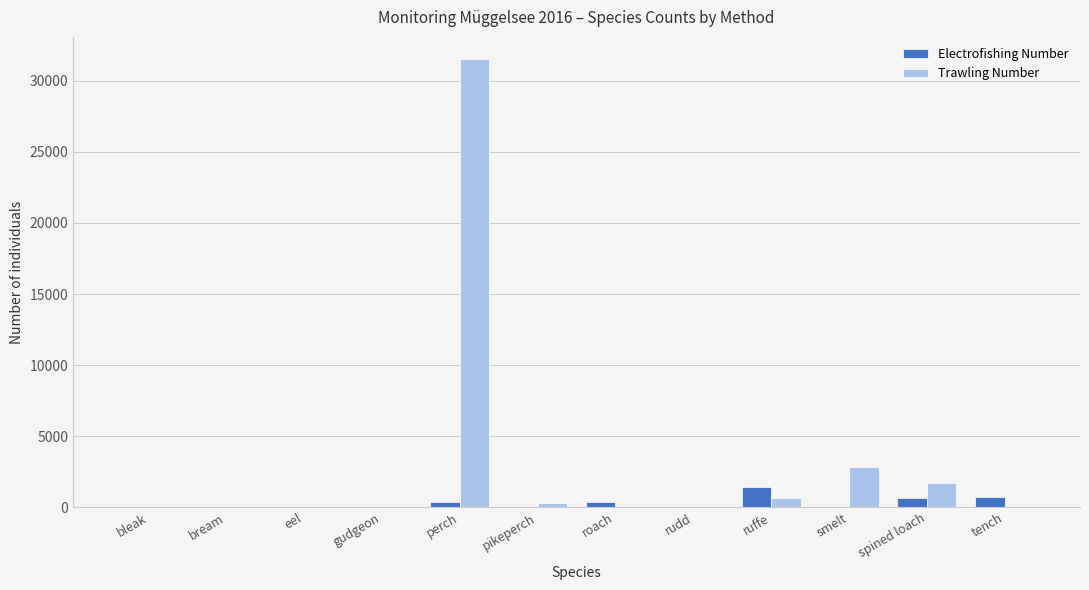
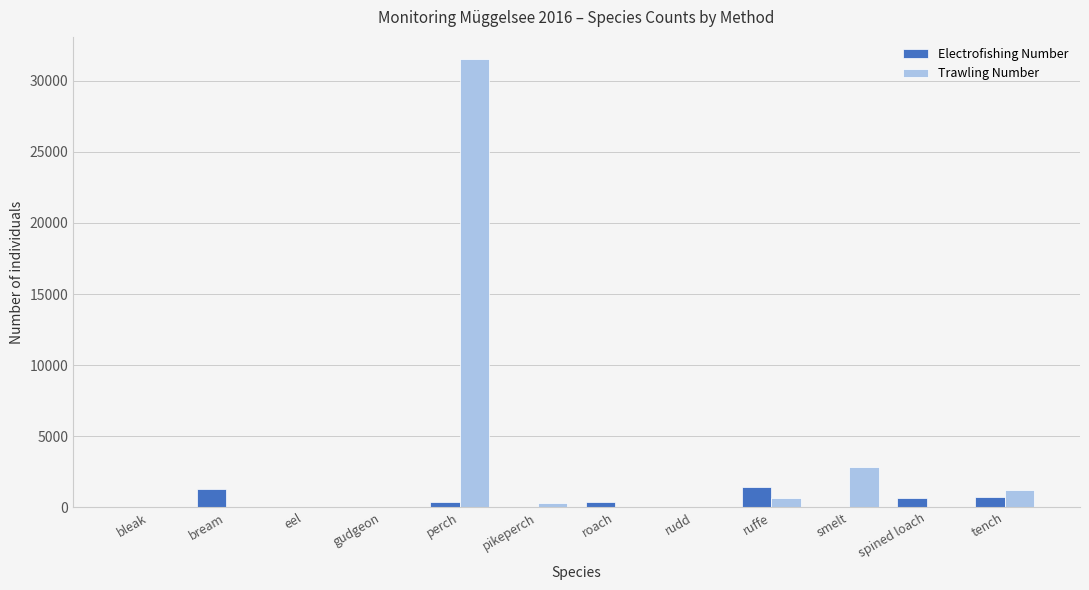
  {
    "Electrofishing Number": {
-     "bream": 0,
+     "bream": 1300,
      "perch": 400,
      "pikeperch": 0,
      "roach": 400,
      "ruffe": 1400,
      "smelt": 0,
      "spined loach": 700,
      "tench": 700
    },
    "Trawling Number": {
      "bleak": 0,
      "gudgeon": 0,
      "perch": 31500,
      "pikeperch": 300,
      "rudd": 0,
      "ruffe": 600,
      "smelt": 2800,
-     "spined loach": 1700,
-     "tench": 0
+     "spined loach": 0,
+     "tench": 1200
    }
  }
